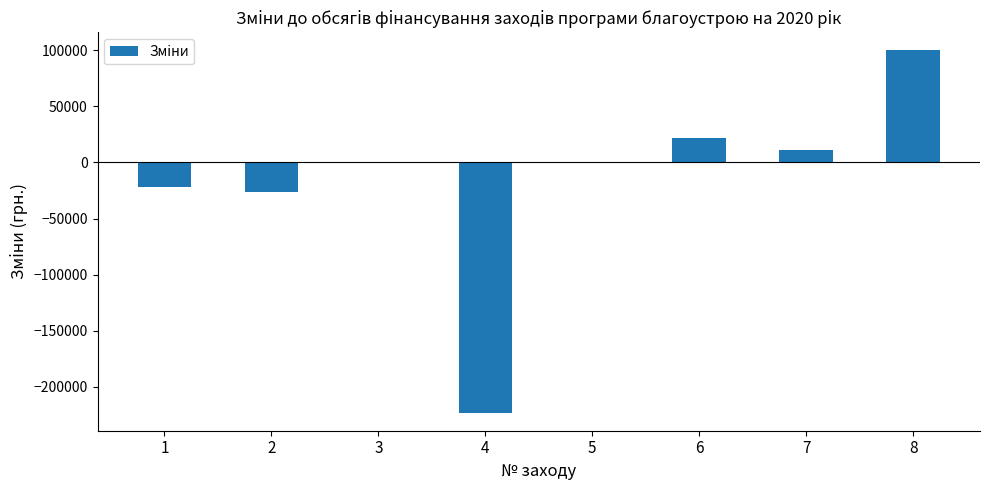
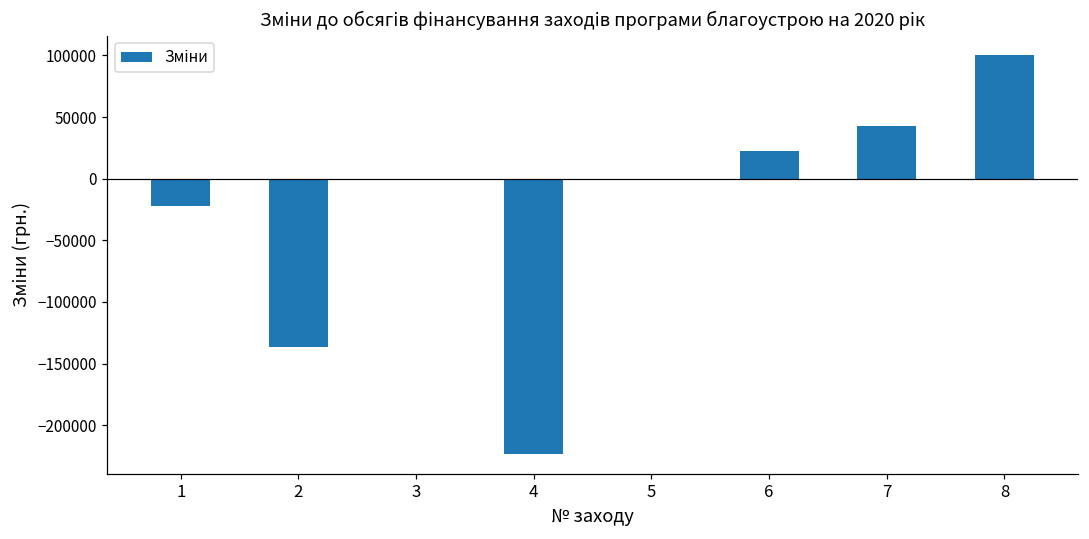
  {
    "1": -22000,
-   "2": -27000,
+   "2": -136000,
    "3": 0,
    "4": -223000,
    "5": 0,
    "6": 22000,
-   "7": 11000,
+   "7": 43000,
    "8": 100000
  }
